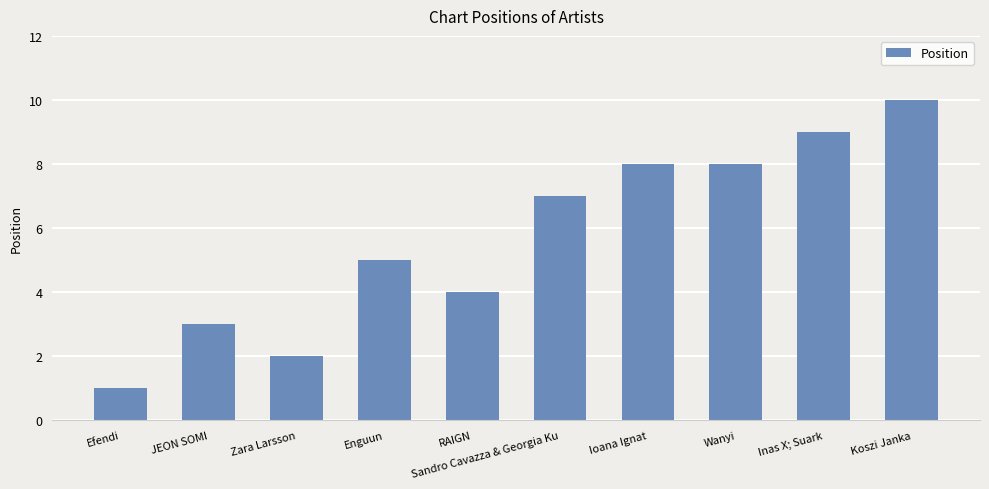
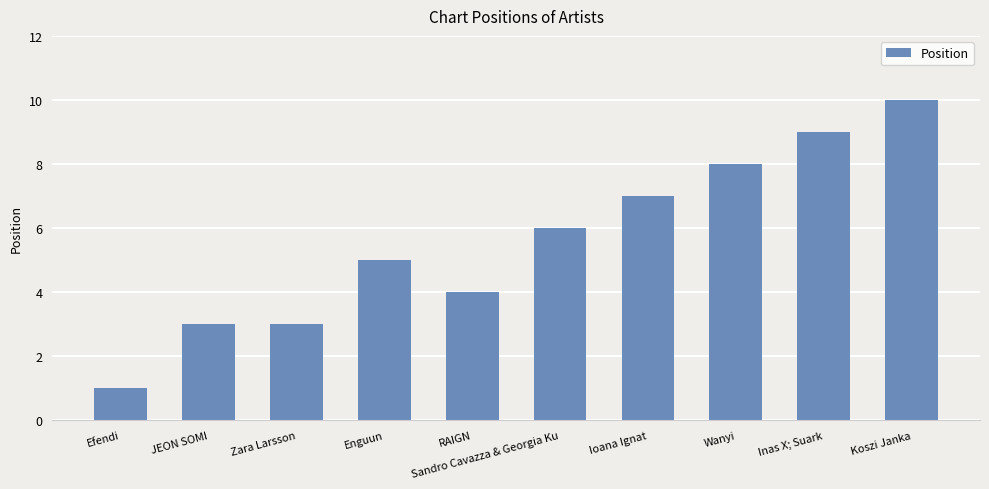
  {
    "Efendi": 1,
    "JEON SOMI": 3,
-   "Zara Larsson": 2,
+   "Zara Larsson": 3,
    "Enguun": 5,
    "RAIGN": 4,
-   "Sandro Cavazza & Georgia Ku": 7,
-   "Ioana Ignat": 8,
+   "Sandro Cavazza & Georgia Ku": 6,
+   "Ioana Ignat": 7,
    "Wanyi": 8,
    "Inas X; Suark": 9,
    "Koszi Janka": 10
  }
